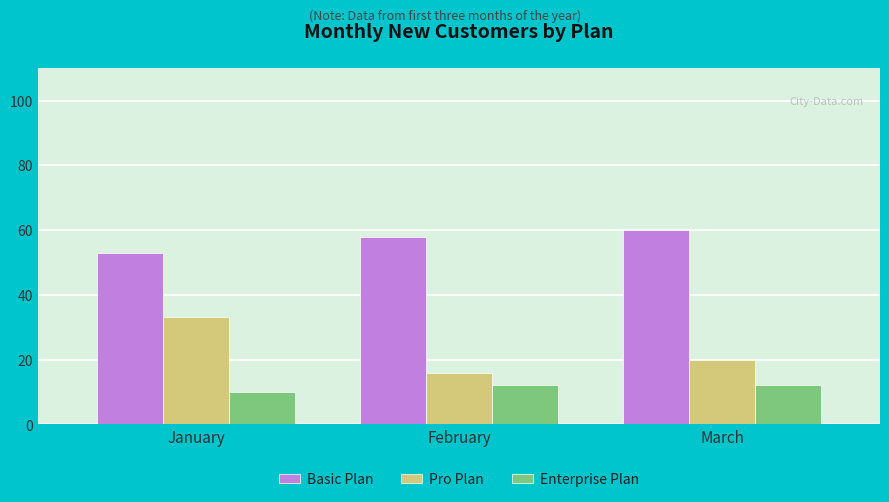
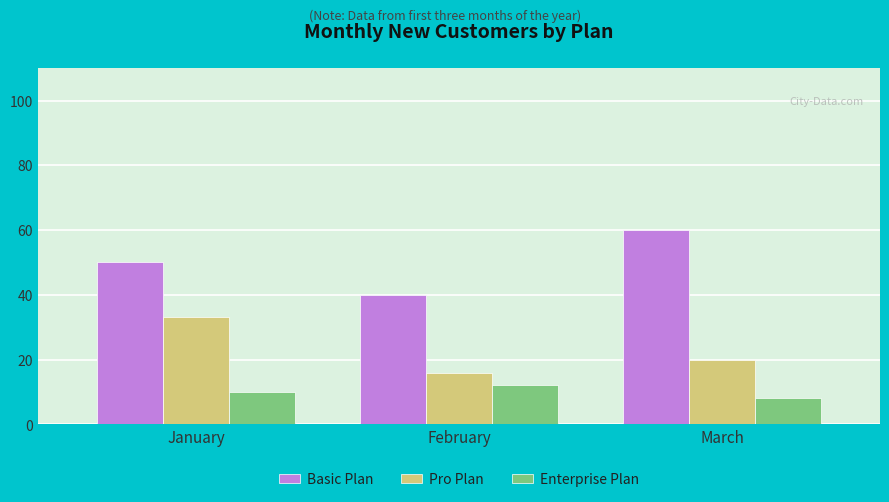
  {
    "Basic Plan": {
-     "January": 53,
-     "February": 58,
+     "January": 50,
+     "February": 40,
      "March": 60
    },
    "Pro Plan": {
      "January": 33,
      "February": 16,
      "March": 20
    },
    "Enterprise Plan": {
      "January": 10,
      "February": 12,
-     "March": 12
+     "March": 8
    }
  }
